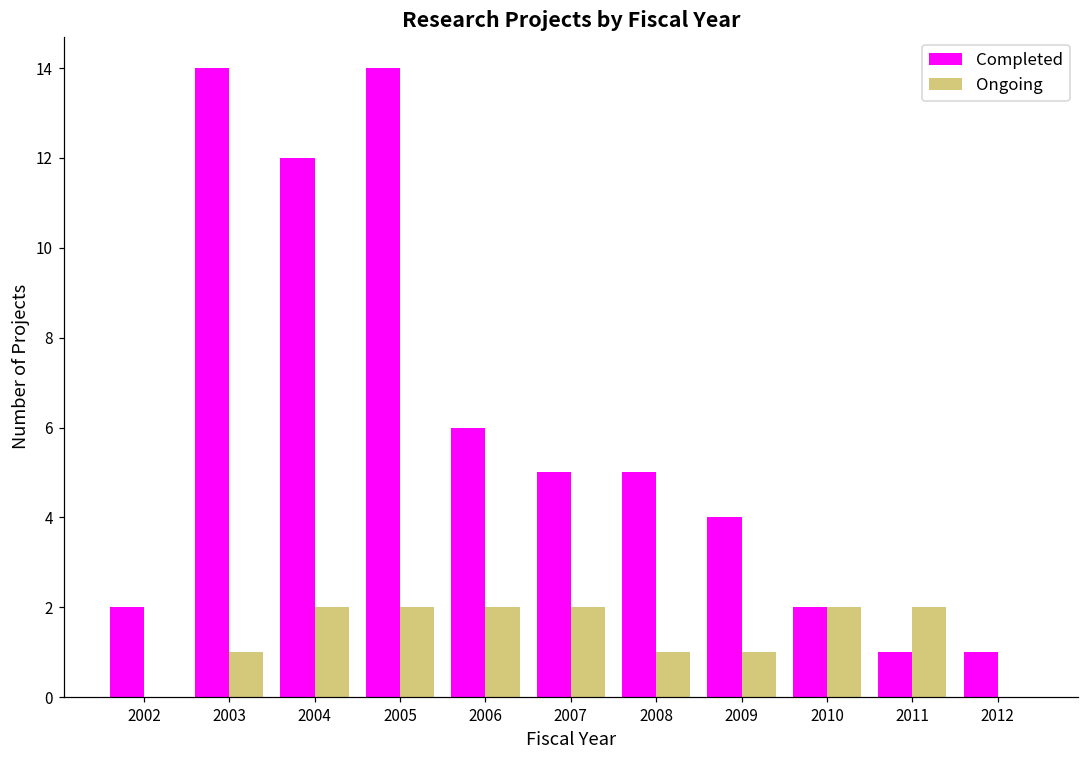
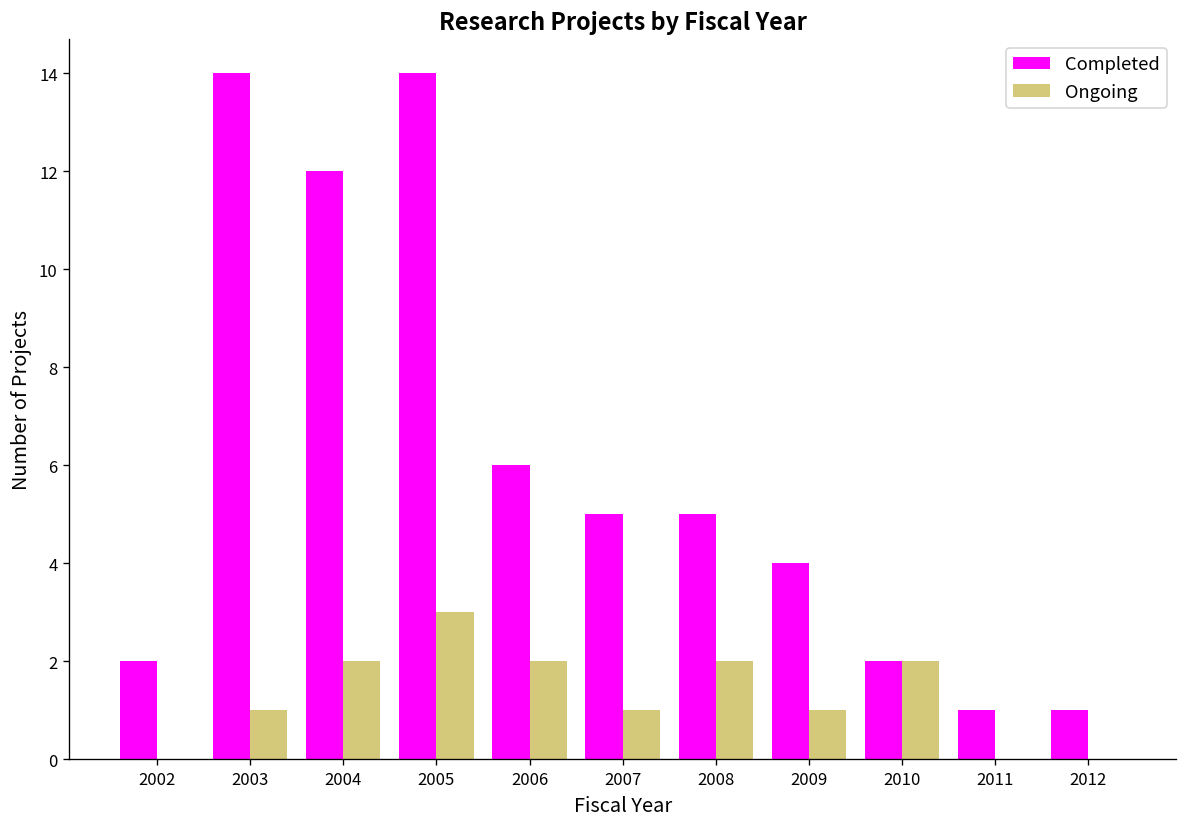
  {
    "Completed": {
      "2002": 2,
      "2003": 14,
      "2004": 12,
      "2005": 14,
      "2006": 6,
      "2007": 5,
      "2008": 5,
      "2009": 4,
      "2010": 2,
      "2011": 1,
      "2012": 1
    },
    "Ongoing": {
      "2002": 0,
      "2003": 1,
      "2004": 2,
-     "2005": 2,
+     "2005": 3,
      "2006": 2,
-     "2007": 2,
-     "2008": 1,
+     "2007": 1,
+     "2008": 2,
      "2009": 1,
      "2010": 2,
-     "2011": 2,
+     "2011": 0,
      "2012": 0
    }
  }
